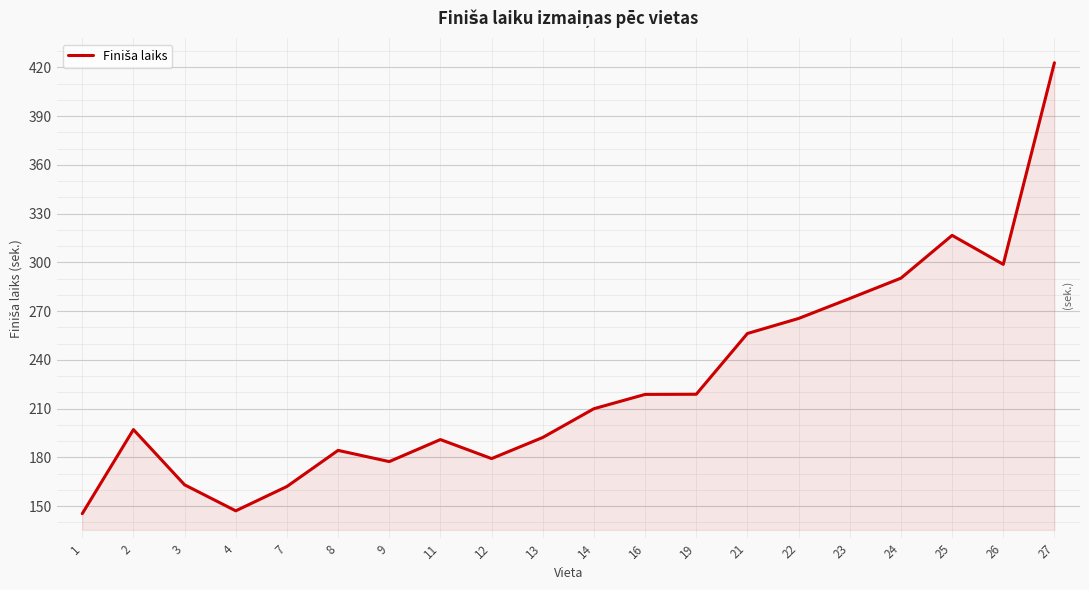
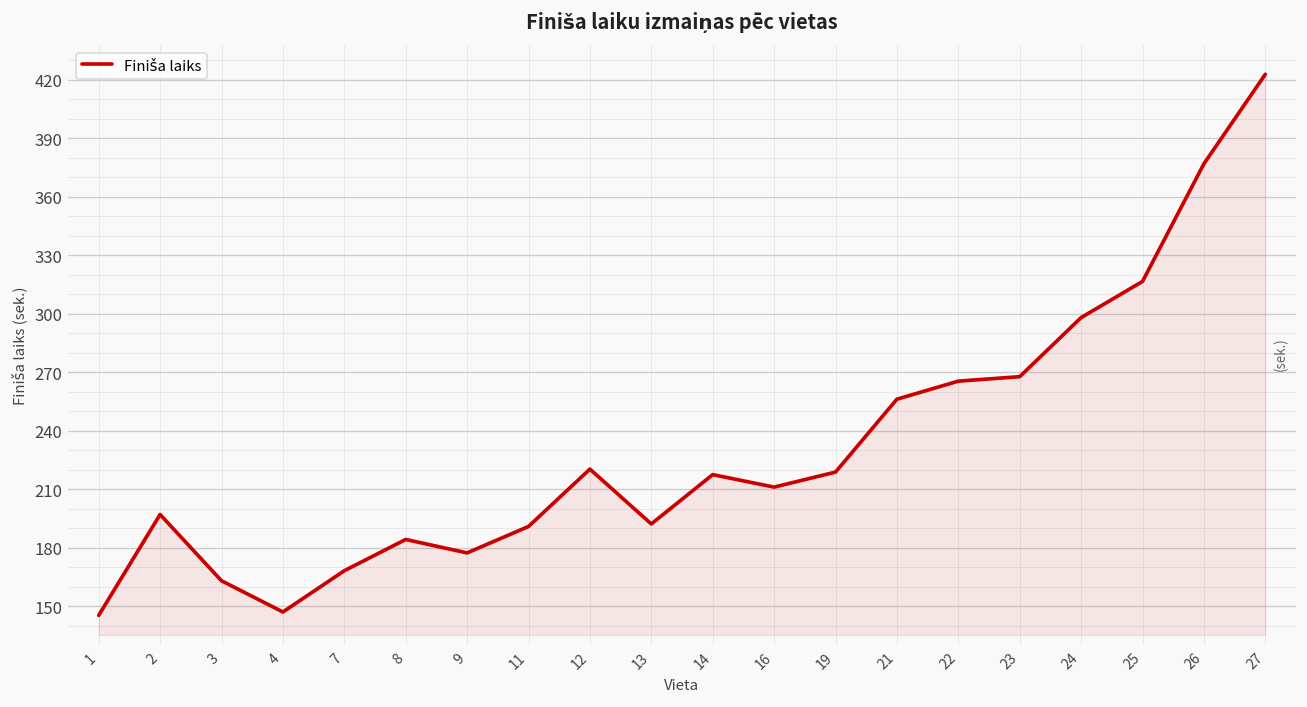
  {
    "1": 145,
    "2": 197,
    "3": 163,
    "4": 147,
-   "7": 162,
+   "7": 168,
    "8": 184,
    "9": 177,
    "11": 191,
-   "12": 179,
+   "12": 220,
    "13": 192,
-   "14": 210,
-   "16": 219,
+   "14": 218,
+   "16": 211,
    "19": 219,
    "21": 256,
    "22": 266,
-   "23": 278,
-   "24": 290,
+   "23": 268,
+   "24": 298,
    "25": 317,
-   "26": 299,
+   "26": 377,
    "27": 423
  }
